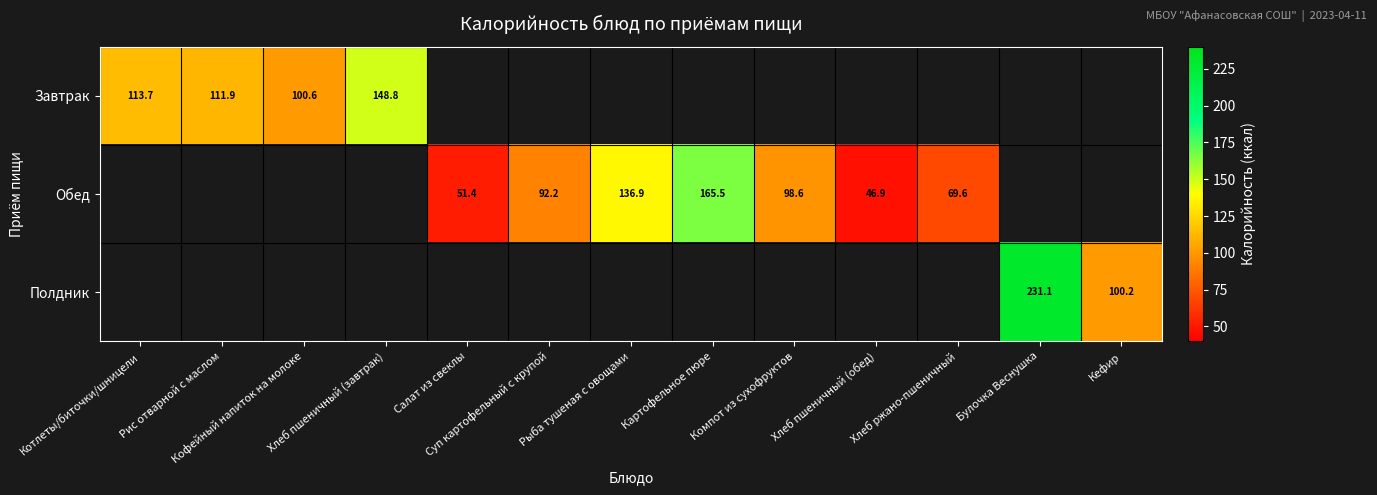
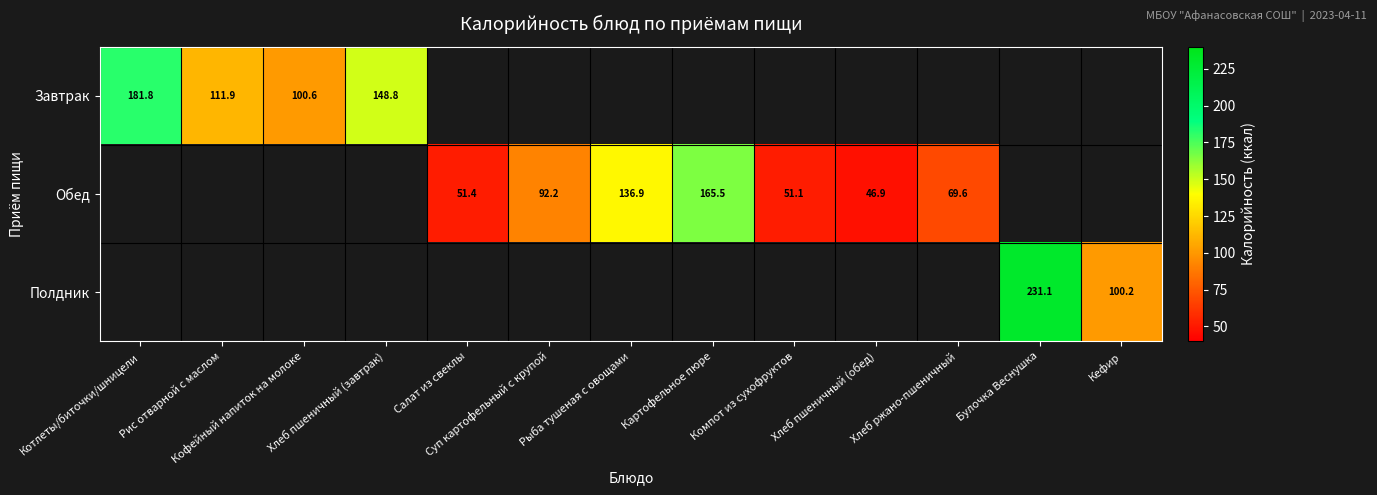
  {
    "Завтрак": {
-     "Котлеты/биточки/шницели": 113.7,
+     "Котлеты/биточки/шницели": 181.8,
      "Рис отварной с маслом": 111.9,
      "Кофейный напиток на молоке": 100.6,
      "Хлеб пшеничный (завтрак)": 148.8
    },
    "Обед": {
      "Салат из свеклы": 51.4,
      "Суп картофельный с крупой": 92.2,
      "Рыба тушеная с овощами": 136.9,
      "Картофельное пюре": 165.5,
-     "Компот из сухофруктов": 98.6,
+     "Компот из сухофруктов": 51.1,
      "Хлеб пшеничный (обед)": 46.9,
      "Хлеб ржано-пшеничный": 69.6
    },
    "Полдник": {
      "Булочка Веснушка": 231.1,
      "Кефир": 100.2
    }
  }
